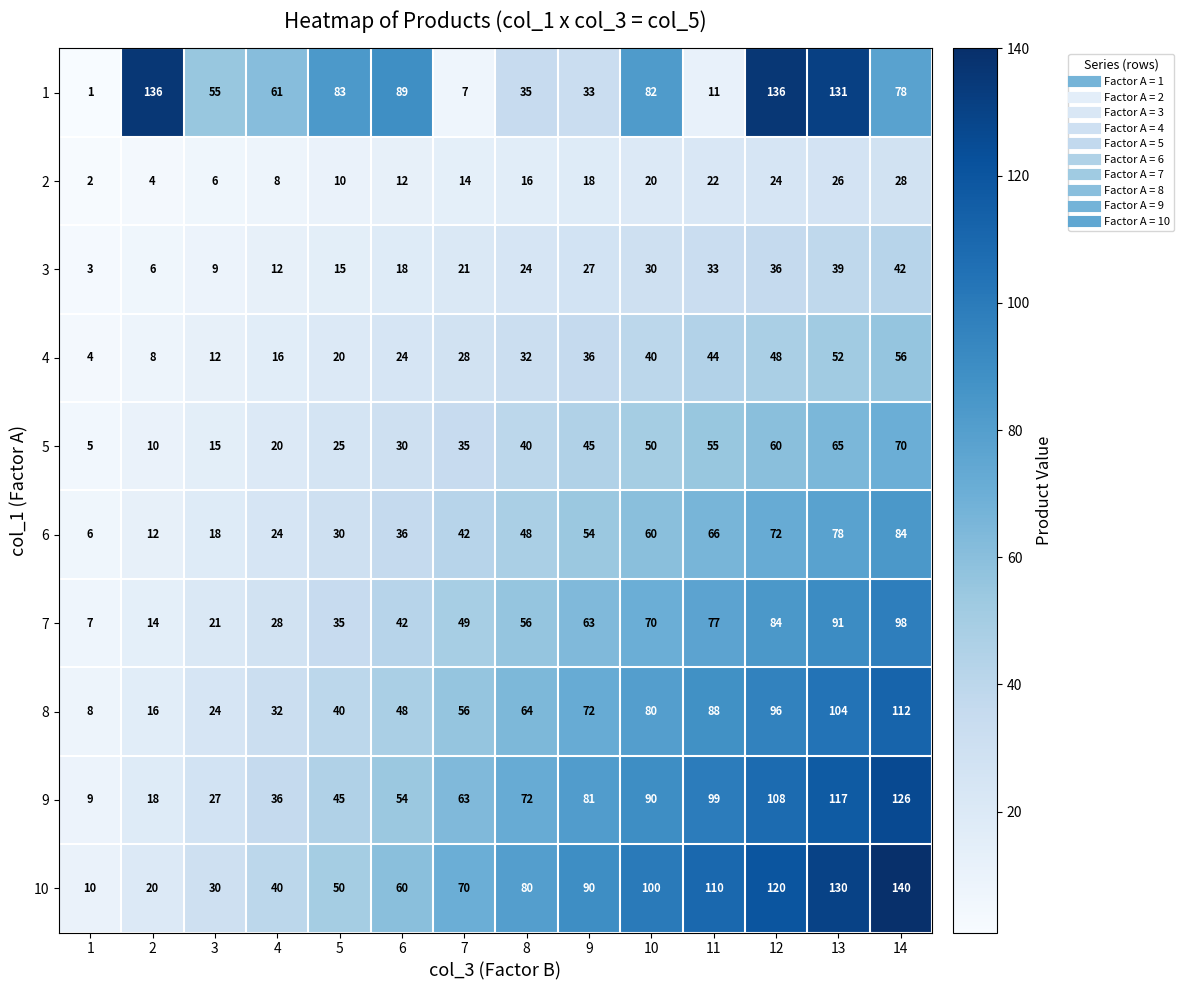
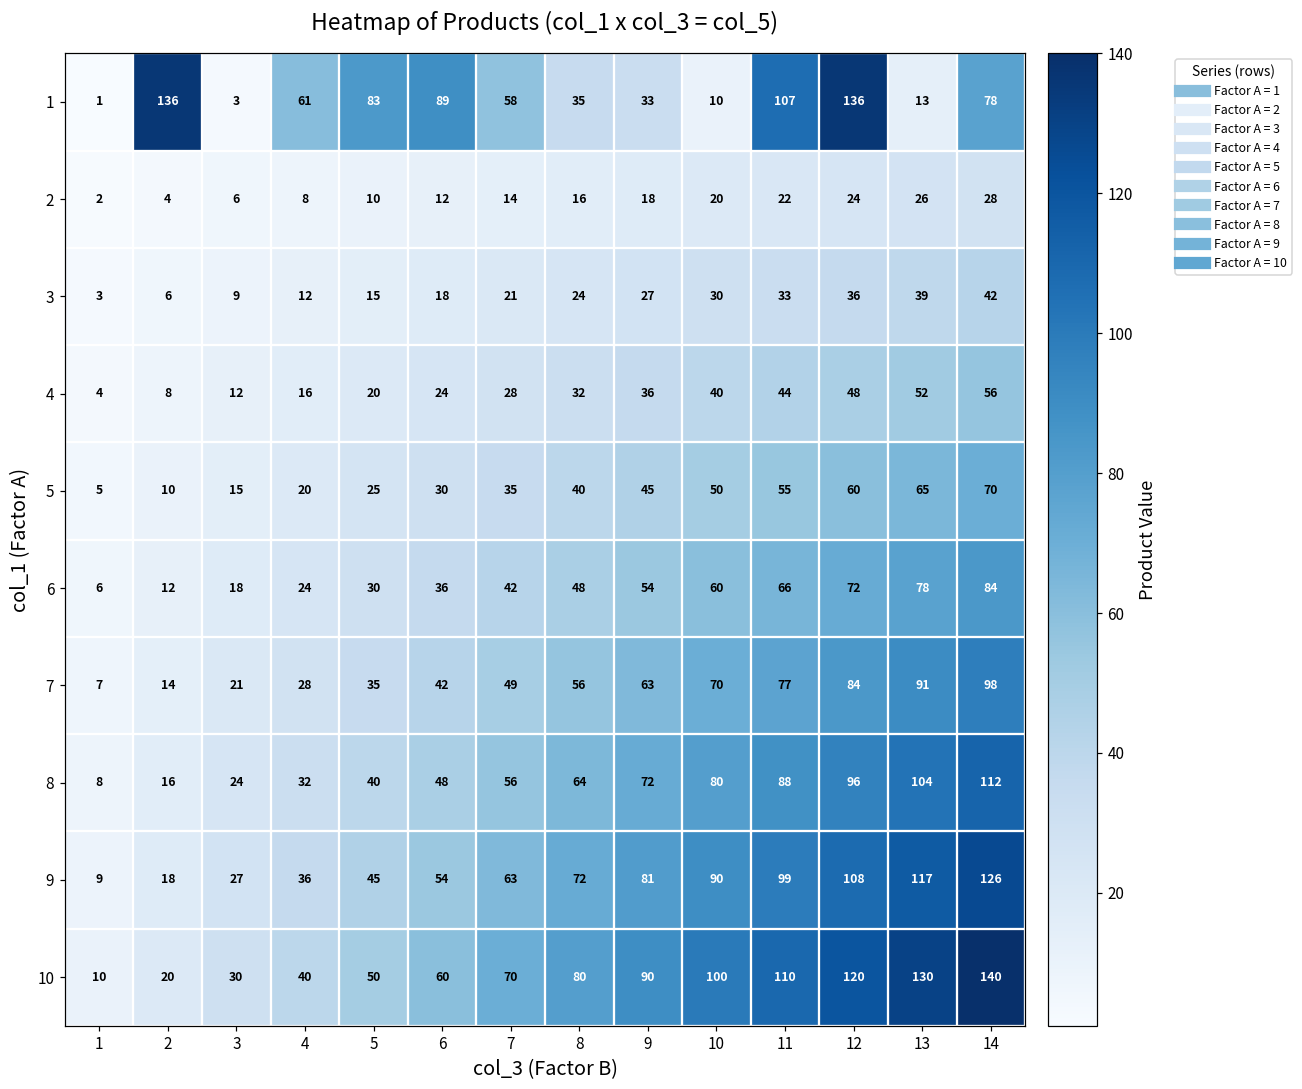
  {
    "1": {
      "1": 1,
      "2": 136,
-     "3": 55,
+     "3": 3,
      "4": 61,
      "5": 83,
      "6": 89,
-     "7": 7,
+     "7": 58,
      "8": 35,
      "9": 33,
-     "10": 82,
-     "11": 11,
+     "10": 10,
+     "11": 107,
      "12": 136,
-     "13": 131,
+     "13": 13,
      "14": 78
    },
    "2": {
      "1": 2,
      "2": 4,
      "3": 6,
      "4": 8,
      "5": 10,
      "6": 12,
      "7": 14,
      "8": 16,
      "9": 18,
      "10": 20,
      "11": 22,
      "12": 24,
      "13": 26,
      "14": 28
    },
    "3": {
      "1": 3,
      "2": 6,
      "3": 9,
      "4": 12,
      "5": 15,
      "6": 18,
      "7": 21,
      "8": 24,
      "9": 27,
      "10": 30,
      "11": 33,
      "12": 36,
      "13": 39,
      "14": 42
    },
    "4": {
      "1": 4,
      "2": 8,
      "3": 12,
      "4": 16,
      "5": 20,
      "6": 24,
      "7": 28,
      "8": 32,
      "9": 36,
      "10": 40,
      "11": 44,
      "12": 48,
      "13": 52,
      "14": 56
    },
    "5": {
      "1": 5,
      "2": 10,
      "3": 15,
      "4": 20,
      "5": 25,
      "6": 30,
      "7": 35,
      "8": 40,
      "9": 45,
      "10": 50,
      "11": 55,
      "12": 60,
      "13": 65,
      "14": 70
    },
    "6": {
      "1": 6,
      "2": 12,
      "3": 18,
      "4": 24,
      "5": 30,
      "6": 36,
      "7": 42,
      "8": 48,
      "9": 54,
      "10": 60,
      "11": 66,
      "12": 72,
      "13": 78,
      "14": 84
    },
    "7": {
      "1": 7,
      "2": 14,
      "3": 21,
      "4": 28,
      "5": 35,
      "6": 42,
      "7": 49,
      "8": 56,
      "9": 63,
      "10": 70,
      "11": 77,
      "12": 84,
      "13": 91,
      "14": 98
    },
    "8": {
      "1": 8,
      "2": 16,
      "3": 24,
      "4": 32,
      "5": 40,
      "6": 48,
      "7": 56,
      "8": 64,
      "9": 72,
      "10": 80,
      "11": 88,
      "12": 96,
      "13": 104,
      "14": 112
    },
    "9": {
      "1": 9,
      "2": 18,
      "3": 27,
      "4": 36,
      "5": 45,
      "6": 54,
      "7": 63,
      "8": 72,
      "9": 81,
      "10": 90,
      "11": 99,
      "12": 108,
      "13": 117,
      "14": 126
    },
    "10": {
      "1": 10,
      "2": 20,
      "3": 30,
      "4": 40,
      "5": 50,
      "6": 60,
      "7": 70,
      "8": 80,
      "9": 90,
      "10": 100,
      "11": 110,
      "12": 120,
      "13": 130,
      "14": 140
    }
  }
